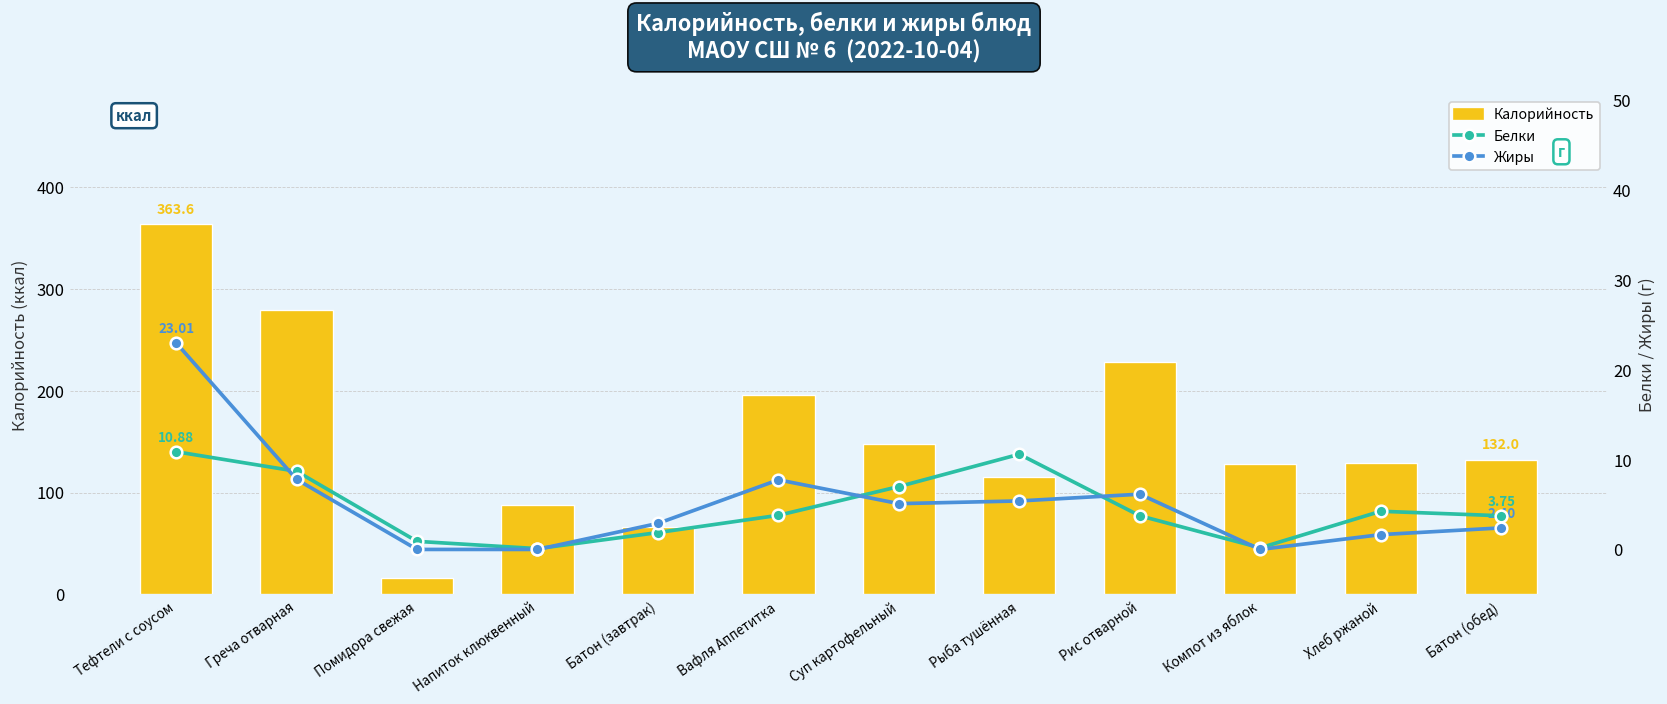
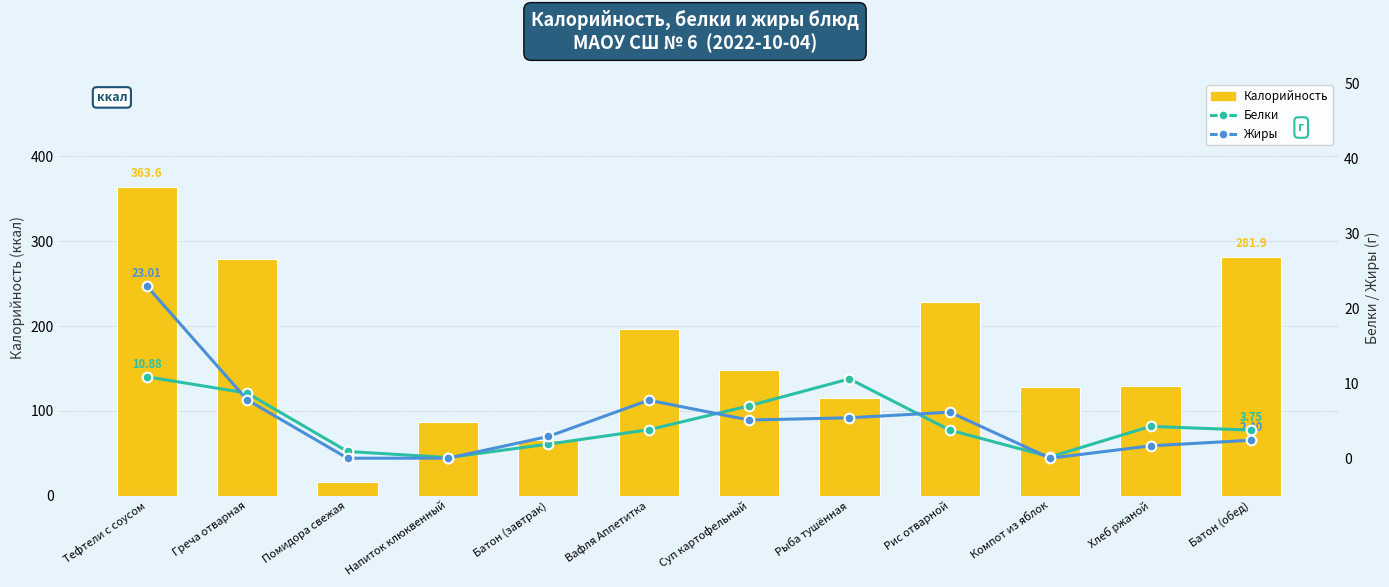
  {
    "Калорийность": {
      "Тефтели с соусом": 363.6,
-     "Батон (обед)": 132.0
+     "Батон (обед)": 281.9
    },
    "Белки": {
      "Тефтели с соусом": 10.88
    },
    "Жиры": {
      "Тефтели с соусом": 23.01
    }
  }
